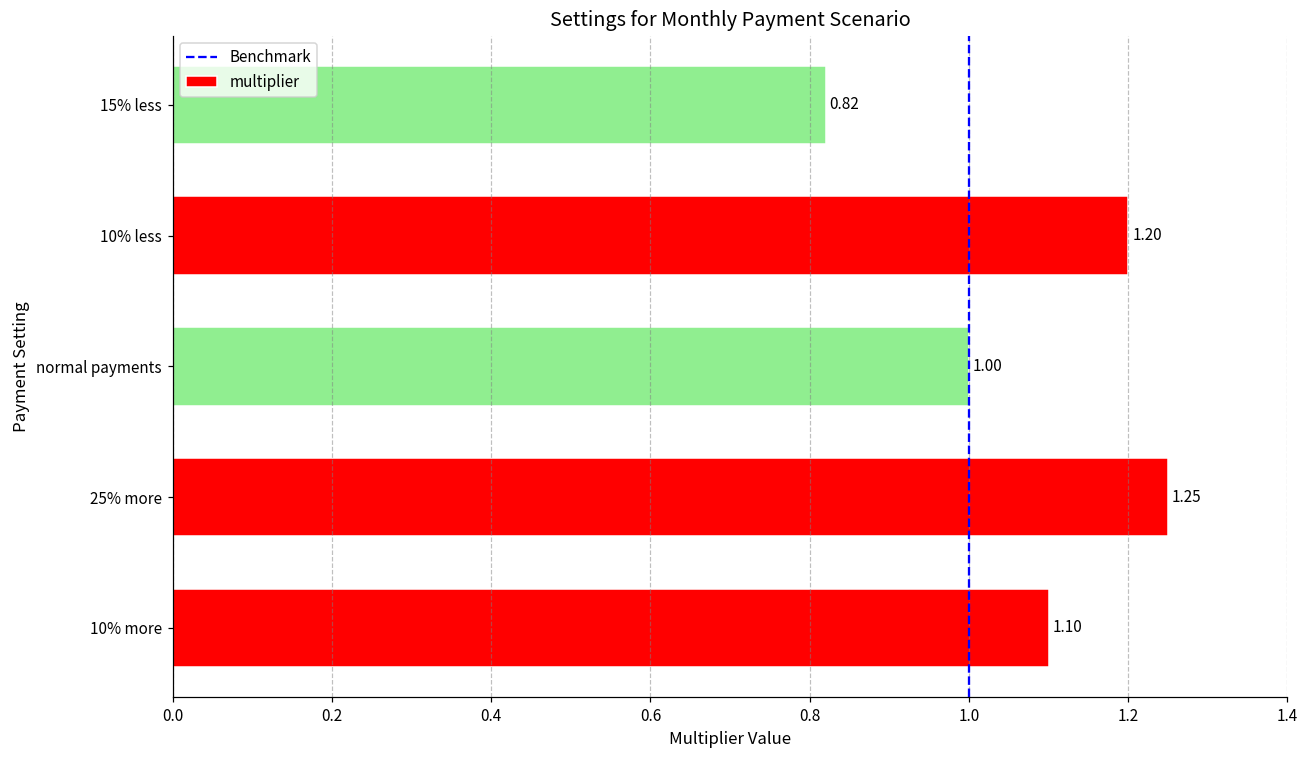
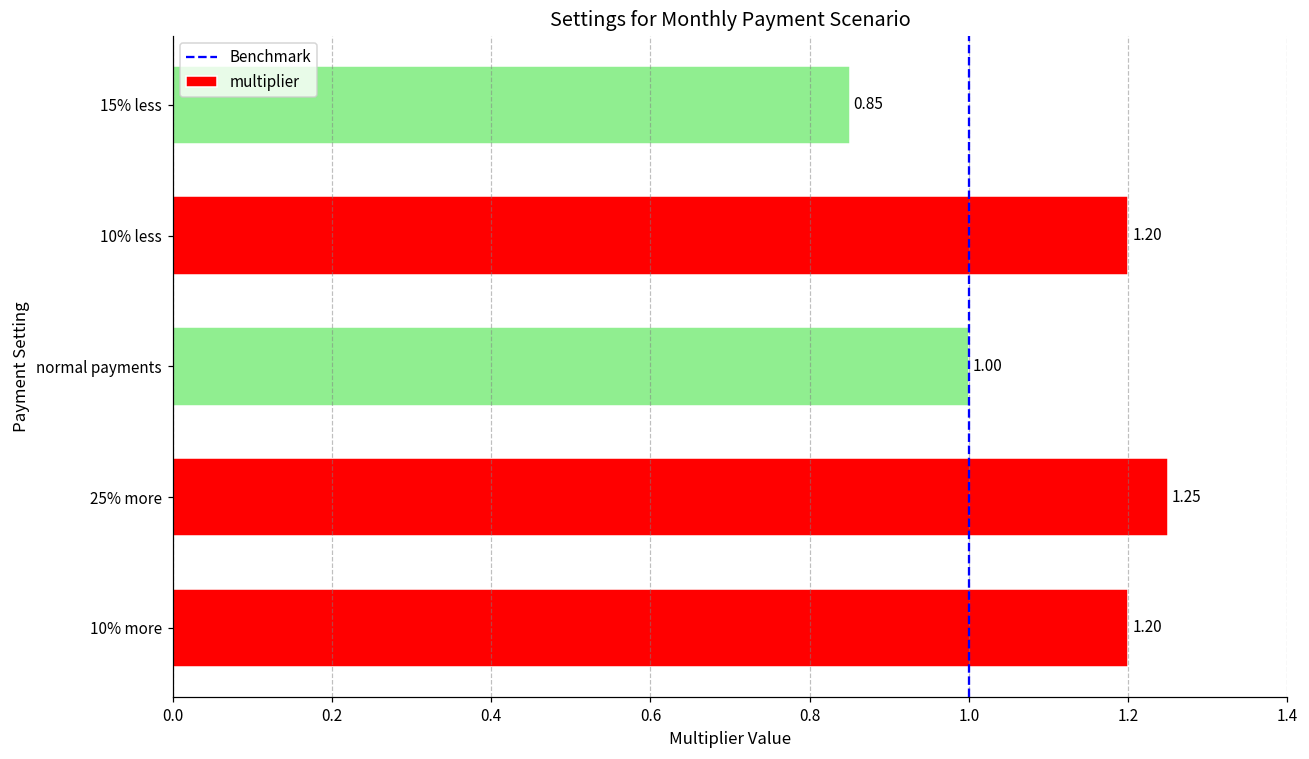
  {
-   "15% less": 0.82,
+   "15% less": 0.85,
    "10% less": 1.20,
    "normal payments": 1.00,
    "25% more": 1.25,
-   "10% more": 1.10
+   "10% more": 1.20
  }
